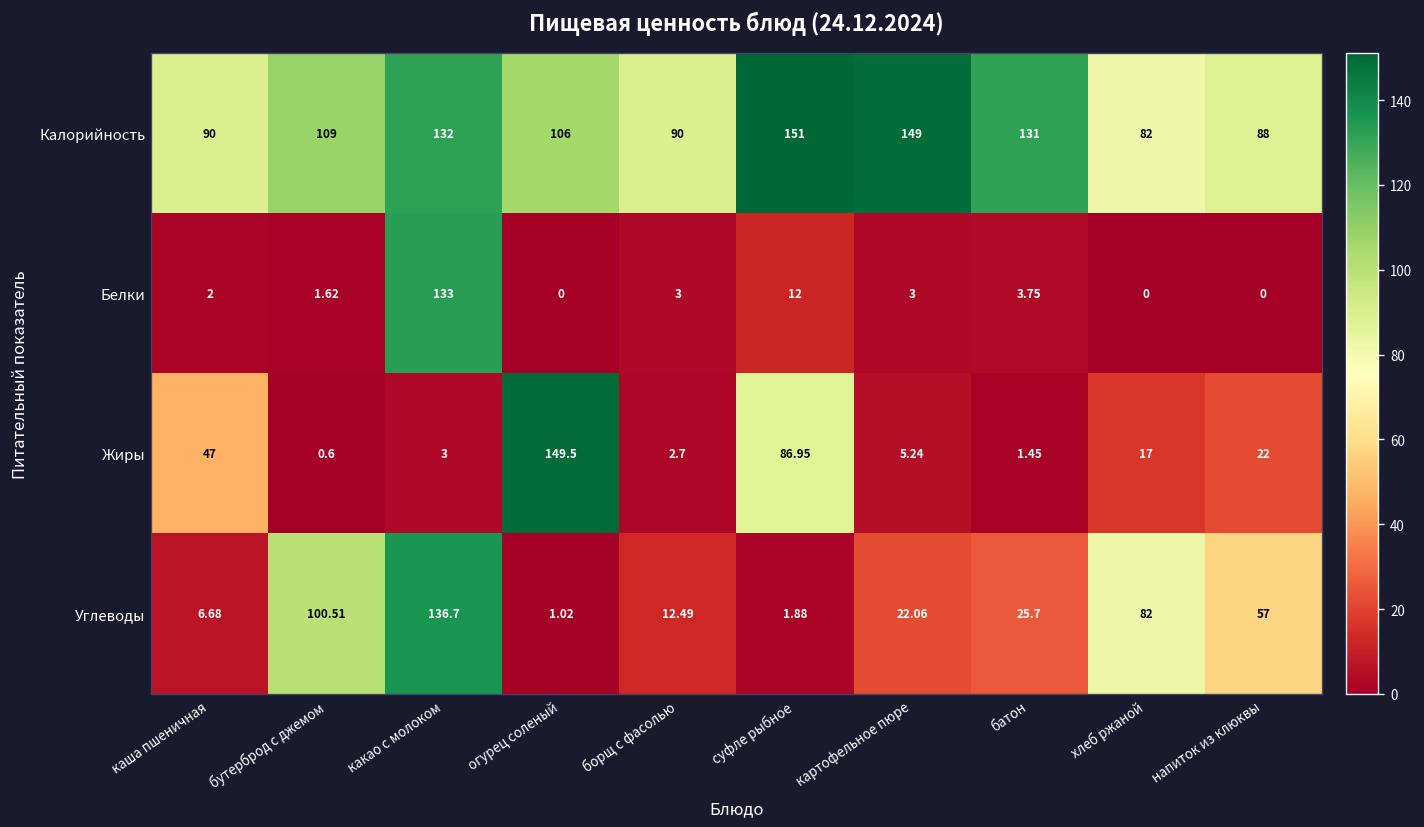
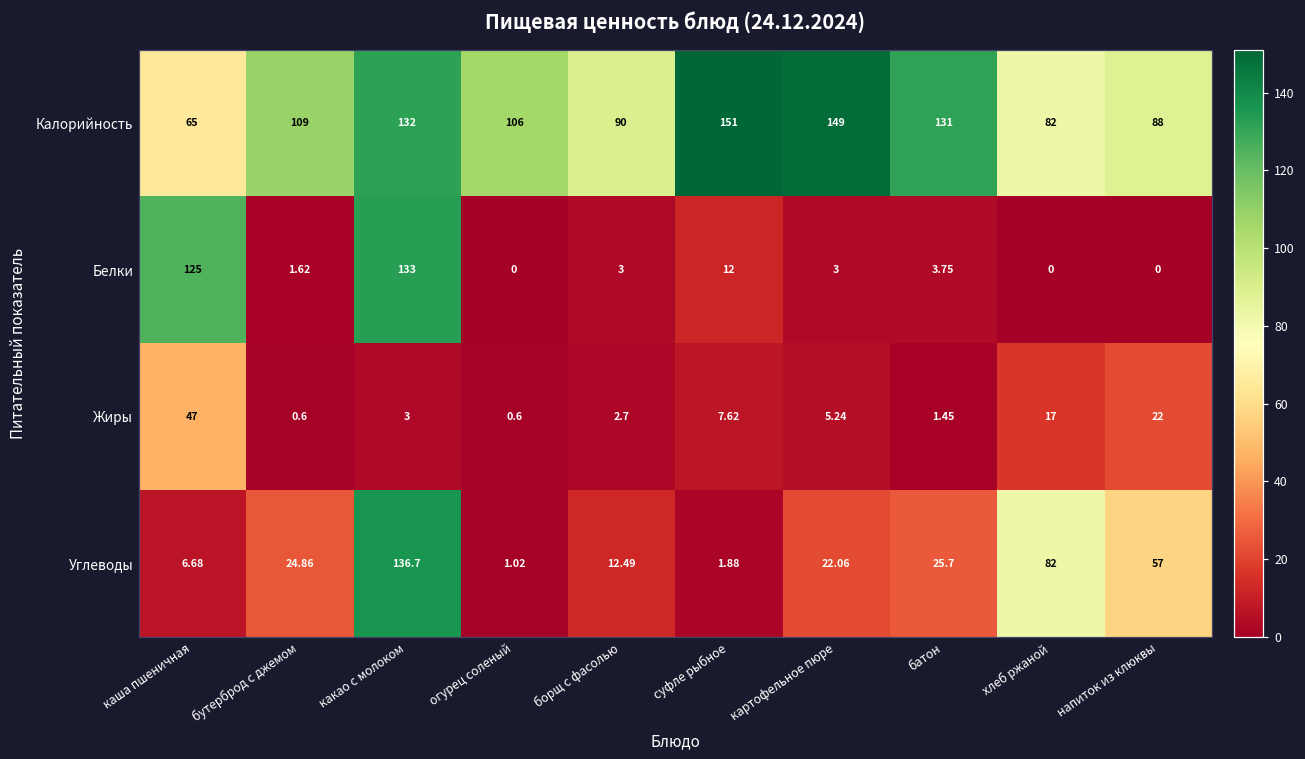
  {
    "Калорийность": {
-     "каша пшеничная": 90,
+     "каша пшеничная": 65,
      "бутерброд с джемом": 109,
      "какао с молоком": 132,
      "огурец соленый": 106,
      "борщ с фасолью": 90,
      "суфле рыбное": 151,
      "картофельное пюре": 149,
      "батон": 131,
      "хлеб ржаной": 82,
      "напиток из клюквы": 88
    },
    "Белки": {
-     "каша пшеничная": 2,
+     "каша пшеничная": 125,
      "бутерброд с джемом": 1.62,
      "какао с молоком": 133,
      "огурец соленый": 0,
      "борщ с фасолью": 3,
      "суфле рыбное": 12,
      "картофельное пюре": 3,
      "батон": 3.75,
      "хлеб ржаной": 0,
      "напиток из клюквы": 0
    },
    "Жиры": {
      "каша пшеничная": 47,
      "бутерброд с джемом": 0.6,
      "какао с молоком": 3,
-     "огурец соленый": 149.5,
+     "огурец соленый": 0.6,
      "борщ с фасолью": 2.7,
-     "суфле рыбное": 86.95,
+     "суфле рыбное": 7.62,
      "картофельное пюре": 5.24,
      "батон": 1.45,
      "хлеб ржаной": 17,
      "напиток из клюквы": 22
    },
    "Углеводы": {
      "каша пшеничная": 6.68,
-     "бутерброд с джемом": 100.51,
+     "бутерброд с джемом": 24.86,
      "какао с молоком": 136.7,
      "огурец соленый": 1.02,
      "борщ с фасолью": 12.49,
      "суфле рыбное": 1.88,
      "картофельное пюре": 22.06,
      "батон": 25.7,
      "хлеб ржаной": 82,
      "напиток из клюквы": 57
    }
  }
